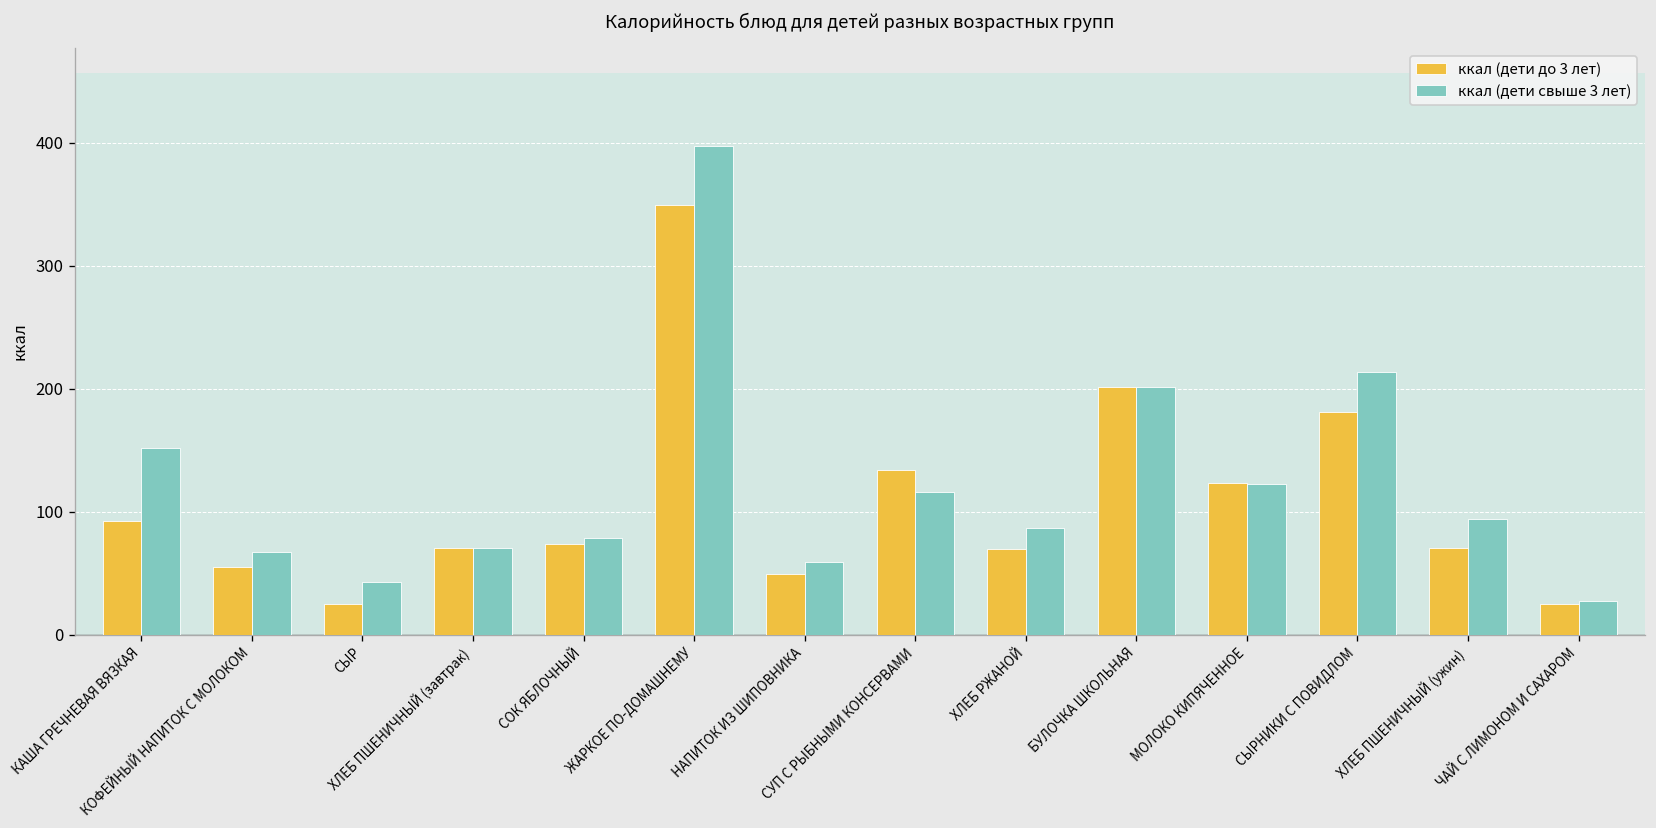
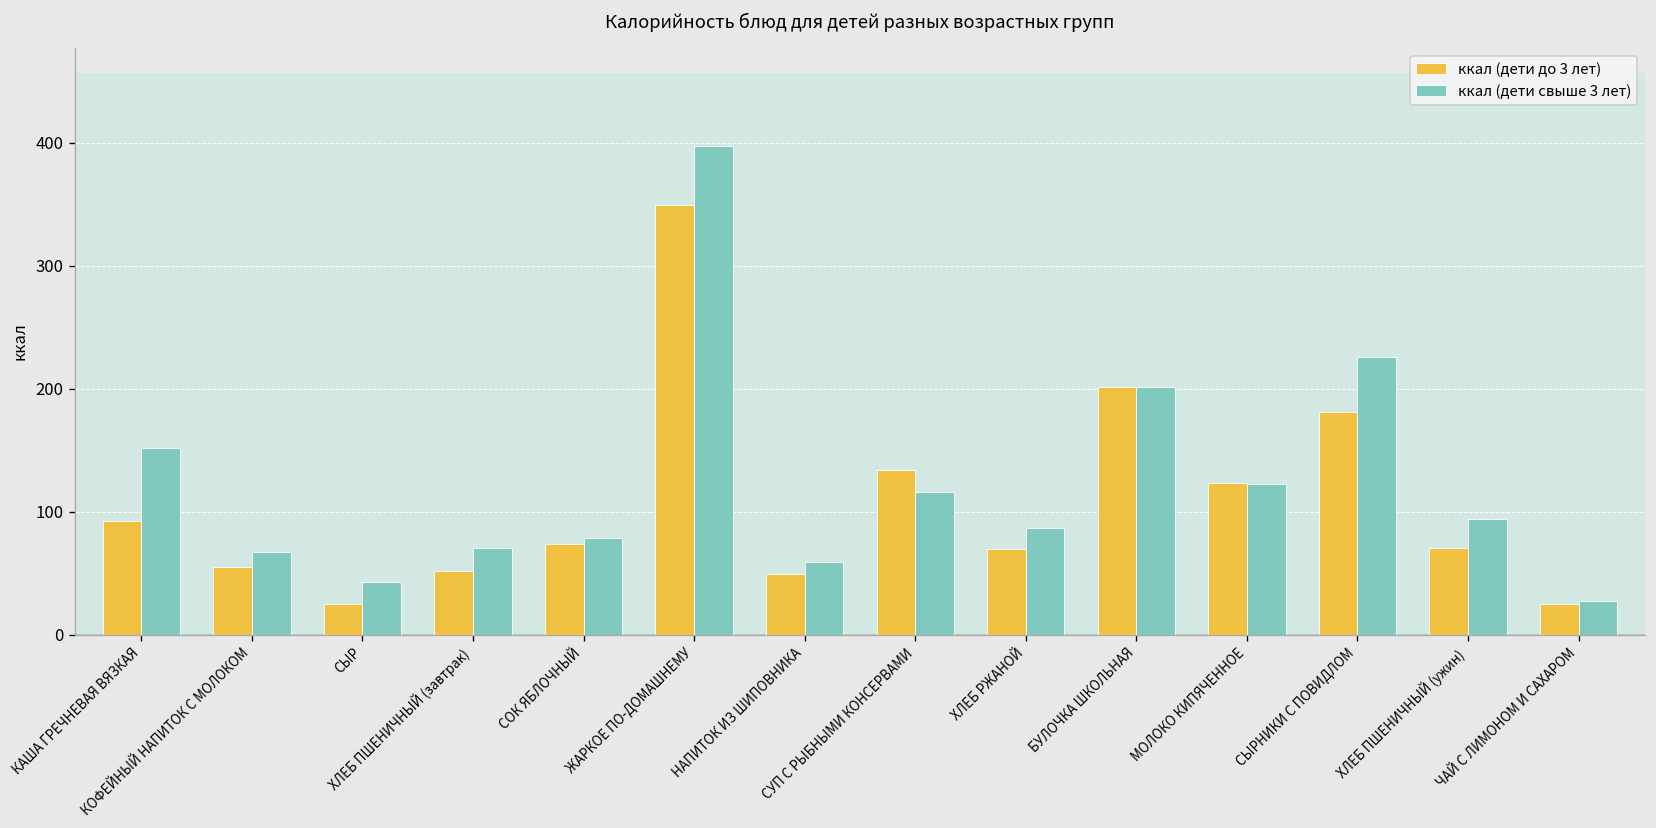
  {
    "ккал (дети до 3 лет)": {
      "КАША ГРЕЧНЕВАЯ ВЯЗКАЯ": 92,
      "КОФЕЙНЫЙ НАПИТОК С МОЛОКОМ": 55,
      "СЫР": 25,
-     "ХЛЕБ ПШЕНИЧНЫЙ (завтрак)": 70,
+     "ХЛЕБ ПШЕНИЧНЫЙ (завтрак)": 52,
      "СОК ЯБЛОЧНЫЙ": 74,
      "ЖАРКОЕ ПО-ДОМАШНЕМУ": 350,
      "НАПИТОК ИЗ ШИПОВНИКА": 49,
      "СУП С РЫБНЫМИ КОНСЕРВАМИ": 134,
      "ХЛЕБ РЖАНОЙ": 70,
      "БУЛОЧКА ШКОЛЬНАЯ": 201,
      "МОЛОКО КИПЯЧЕННОЕ": 123,
      "СЫРНИКИ С ПОВИДЛОМ": 181,
      "ХЛЕБ ПШЕНИЧНЫЙ (ужин)": 71,
      "ЧАЙ С ЛИМОНОМ И САХАРОМ": 24
    },
    "ккал (дети свыше 3 лет)": {
      "КАША ГРЕЧНЕВАЯ ВЯЗКАЯ": 152,
      "КОФЕЙНЫЙ НАПИТОК С МОЛОКОМ": 67,
      "СЫР": 43,
      "ХЛЕБ ПШЕНИЧНЫЙ (завтрак)": 71,
      "СОК ЯБЛОЧНЫЙ": 78,
      "ЖАРКОЕ ПО-ДОМАШНЕМУ": 397,
      "НАПИТОК ИЗ ШИПОВНИКА": 59,
      "СУП С РЫБНЫМИ КОНСЕРВАМИ": 116,
      "ХЛЕБ РЖАНОЙ": 87,
      "БУЛОЧКА ШКОЛЬНАЯ": 201,
      "МОЛОКО КИПЯЧЕННОЕ": 122,
-     "СЫРНИКИ С ПОВИДЛОМ": 213,
+     "СЫРНИКИ С ПОВИДЛОМ": 226,
      "ХЛЕБ ПШЕНИЧНЫЙ (ужин)": 94,
      "ЧАЙ С ЛИМОНОМ И САХАРОМ": 27
    }
  }
